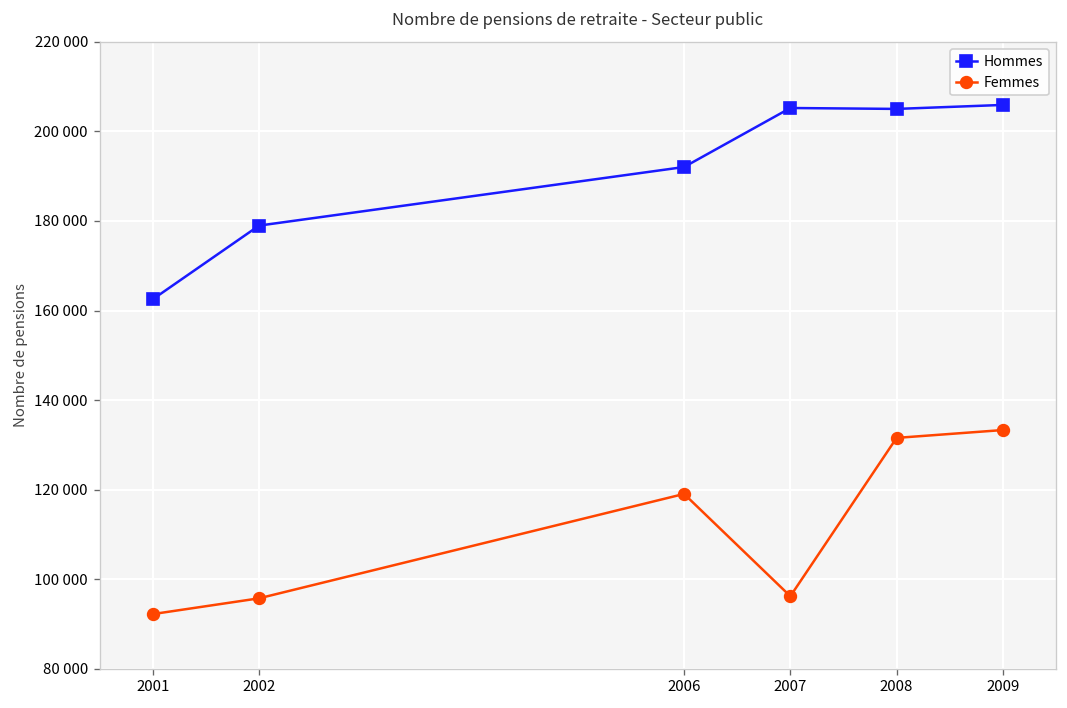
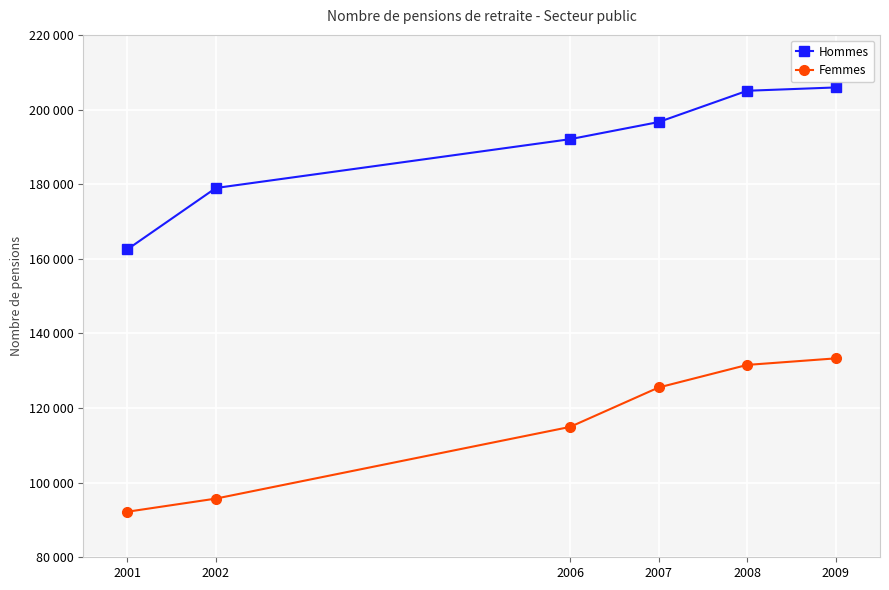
  {
    "Hommes": {
      "2001": 163000,
      "2002": 179000,
      "2006": 192000,
-     "2007": 205000,
+     "2007": 197000,
      "2008": 205000,
      "2009": 206000
    },
    "Femmes": {
      "2001": 92000,
      "2002": 96000,
-     "2006": 119000,
-     "2007": 96000,
+     "2006": 115000,
+     "2007": 126000,
      "2008": 132000,
      "2009": 133000
    }
  }
